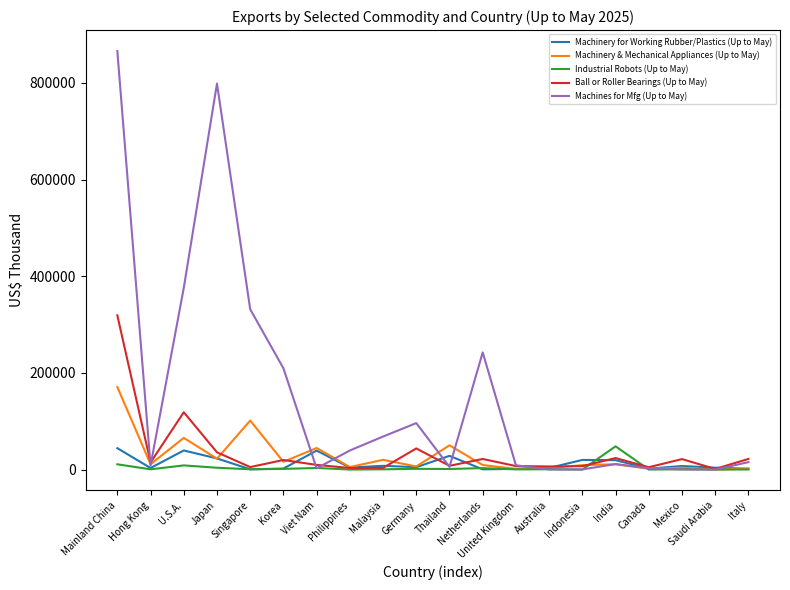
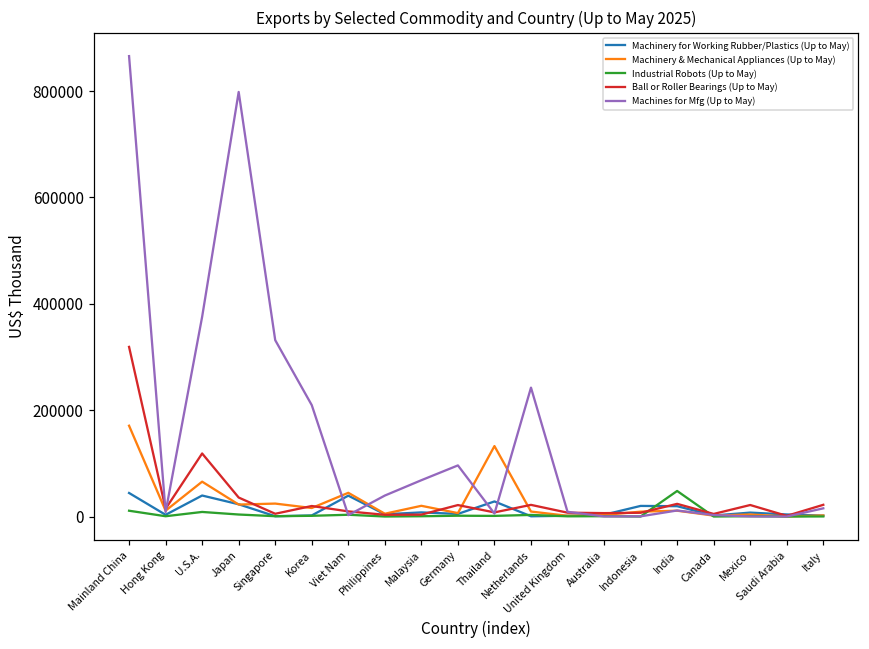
  {
    "Machinery for Working Rubber/Plastics (Up to May)": {
      "Mainland China": 40000,
      "U.S.A.": 40000,
      "Viet Nam": 40000,
      "Thailand": 30000,
      "Indonesia": 20000
    },
    "Machinery & Mechanical Appliances (Up to May)": {
      "Mainland China": 170000,
      "U.S.A.": 70000,
-     "Singapore": 100000,
+     "Singapore": 20000,
      "Viet Nam": 40000,
      "Malaysia": 20000,
-     "Thailand": 50000,
+     "Thailand": 130000,
      "Netherlands": 10000
    },
    "Industrial Robots (Up to May)": {
      "Mainland China": 10000,
      "U.S.A.": 10000,
      "Japan": 0,
      "India": 50000
    },
    "Ball or Roller Bearings (Up to May)": {
      "Mainland China": 320000,
      "U.S.A.": 120000,
      "Japan": 40000,
      "Viet Nam": 10000,
-     "Germany": 40000,
+     "Germany": 20000,
      "Netherlands": 20000,
      "Mexico": 20000,
      "Italy": 20000
    },
    "Machines for Mfg (Up to May)": {
      "Mainland China": 870000,
      "U.S.A.": 380000,
      "Japan": 800000,
      "Singapore": 330000,
      "Korea": 210000,
      "Philippines": 40000,
      "Malaysia": 70000,
      "Germany": 100000,
      "Netherlands": 240000,
      "Italy": 20000
    }
  }
